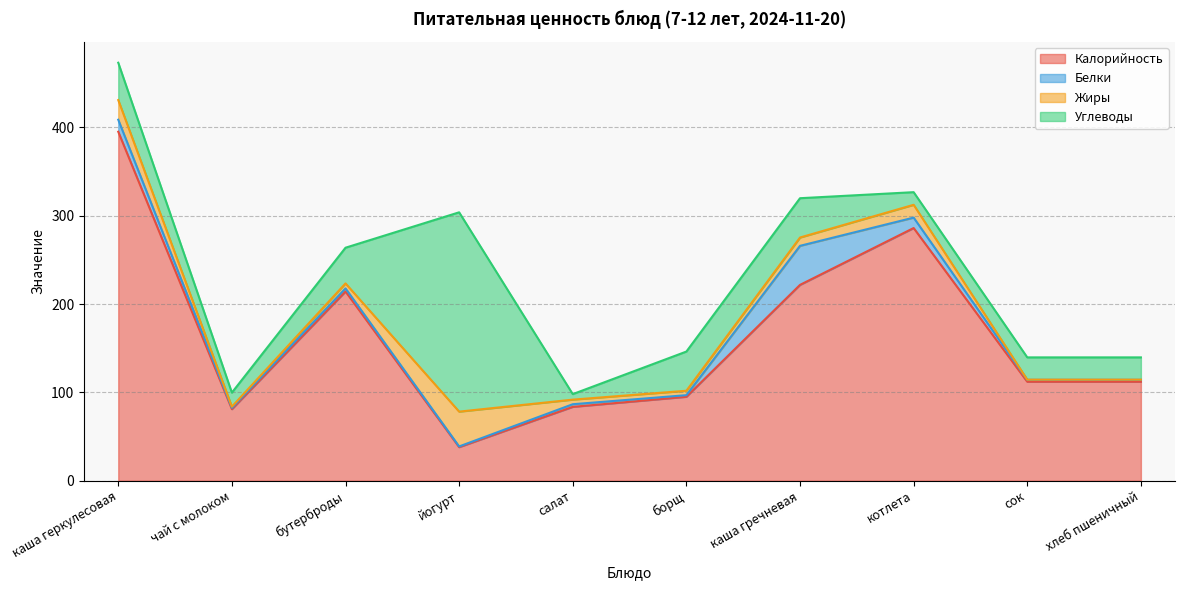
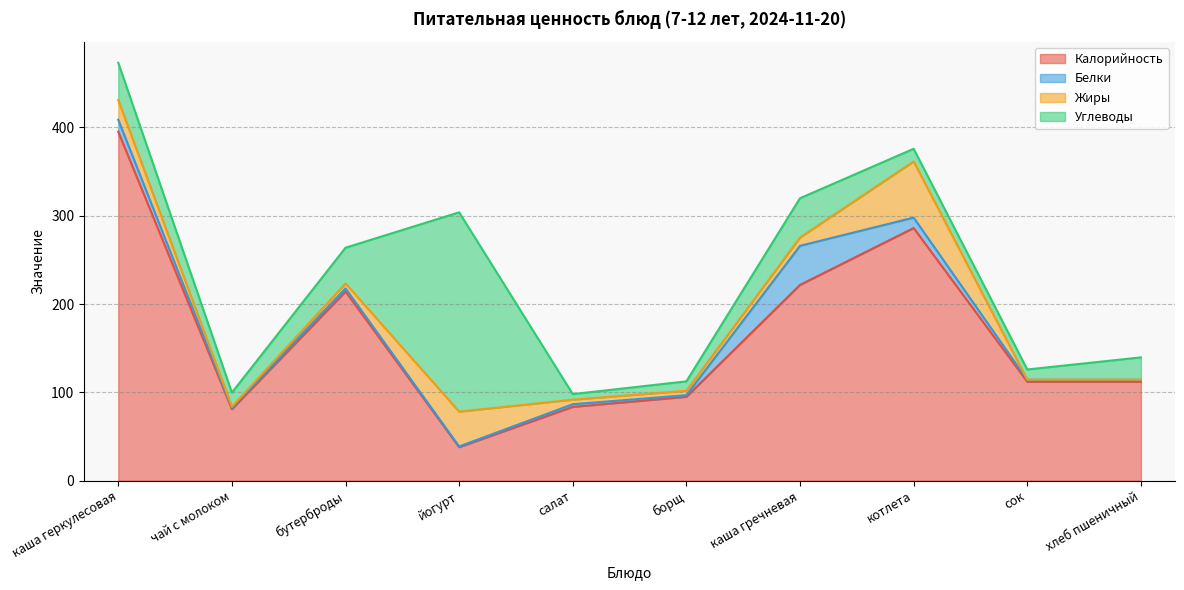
  {
    "Калорийность": {
      "каша геркулесовая": 400,
      "бутерброды": 210,
      "салат": 80,
      "каша гречневая": 220,
      "котлета": 290
    },
    "Белки": {
      "каша геркулесовая": 10,
      "бутерброды": 0,
      "салат": 0,
      "каша гречневая": 40,
      "котлета": 10
    },
    "Жиры": {
      "каша геркулесовая": 20,
      "бутерброды": 10,
      "йогурт": 40,
      "салат": 10,
      "борщ": 10,
      "каша гречневая": 10,
-     "котлета": 10
+     "котлета": 60
    },
    "Углеводы": {
      "каша геркулесовая": 40,
      "чай с молоком": 20,
      "бутерброды": 40,
      "йогурт": 230,
      "салат": 10,
-     "борщ": 40,
+     "борщ": 10,
      "каша гречневая": 40,
      "котлета": 10,
-     "сок": 30,
+     "сок": 10,
      "хлеб пшеничный": 30
    }
  }
